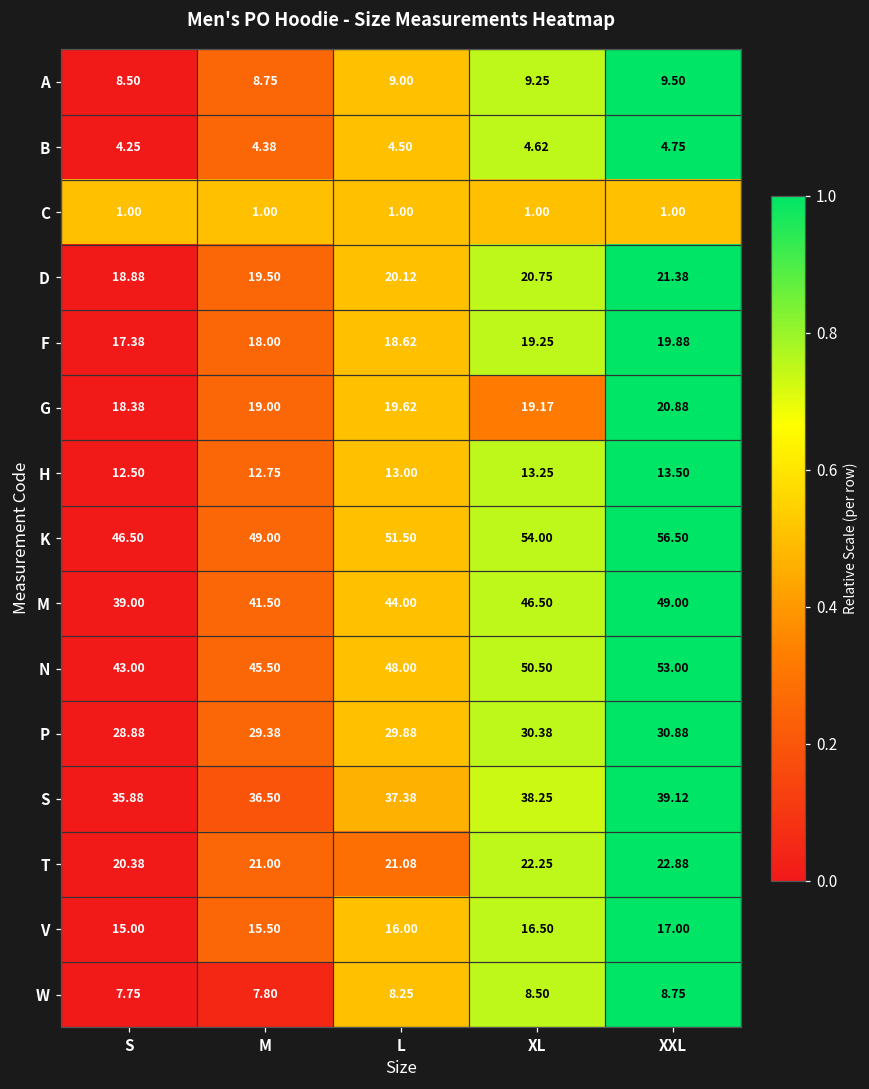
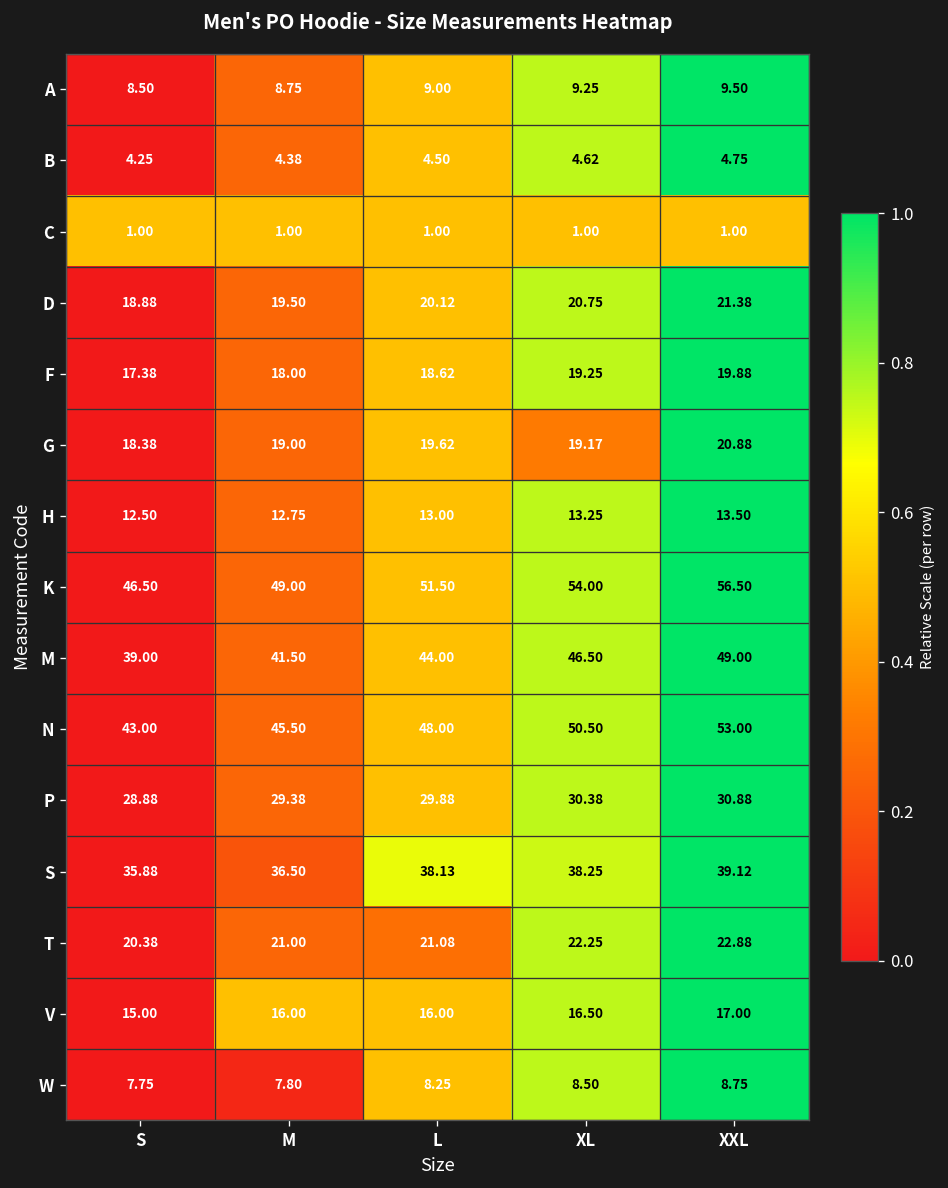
  {
    "A": {
      "S": 8.50,
      "M": 8.75,
      "L": 9.00,
      "XL": 9.25,
      "XXL": 9.50
    },
    "B": {
      "S": 4.25,
      "M": 4.38,
      "L": 4.50,
      "XL": 4.62,
      "XXL": 4.75
    },
    "C": {
      "S": 1.00,
      "M": 1.00,
      "L": 1.00,
      "XL": 1.00,
      "XXL": 1.00
    },
    "D": {
      "S": 18.88,
      "M": 19.50,
      "L": 20.12,
      "XL": 20.75,
      "XXL": 21.38
    },
    "F": {
      "S": 17.38,
      "M": 18.00,
      "L": 18.62,
      "XL": 19.25,
      "XXL": 19.88
    },
    "G": {
      "S": 18.38,
      "M": 19.00,
      "L": 19.62,
      "XL": 19.17,
      "XXL": 20.88
    },
    "H": {
      "S": 12.50,
      "M": 12.75,
      "L": 13.00,
      "XL": 13.25,
      "XXL": 13.50
    },
    "K": {
      "S": 46.50,
      "M": 49.00,
      "L": 51.50,
      "XL": 54.00,
      "XXL": 56.50
    },
    "M": {
      "S": 39.00,
      "M": 41.50,
      "L": 44.00,
      "XL": 46.50,
      "XXL": 49.00
    },
    "N": {
      "S": 43.00,
      "M": 45.50,
      "L": 48.00,
      "XL": 50.50,
      "XXL": 53.00
    },
    "P": {
      "S": 28.88,
      "M": 29.38,
      "L": 29.88,
      "XL": 30.38,
      "XXL": 30.88
    },
    "S": {
      "S": 35.88,
      "M": 36.50,
-     "L": 37.38,
+     "L": 38.13,
      "XL": 38.25,
      "XXL": 39.12
    },
    "T": {
      "S": 20.38,
      "M": 21.00,
      "L": 21.08,
      "XL": 22.25,
      "XXL": 22.88
    },
    "V": {
      "S": 15.00,
-     "M": 15.50,
+     "M": 16.00,
      "L": 16.00,
      "XL": 16.50,
      "XXL": 17.00
    },
    "W": {
      "S": 7.75,
      "M": 7.80,
      "L": 8.25,
      "XL": 8.50,
      "XXL": 8.75
    }
  }
